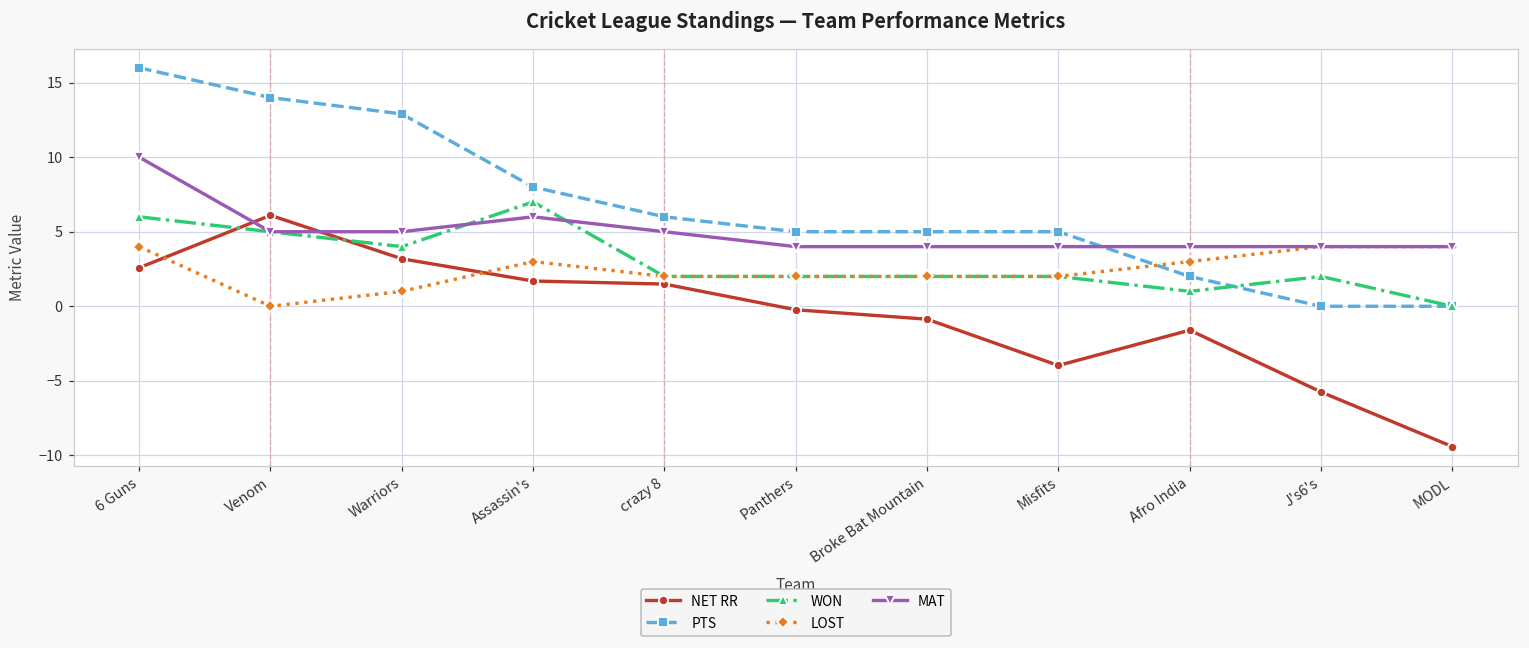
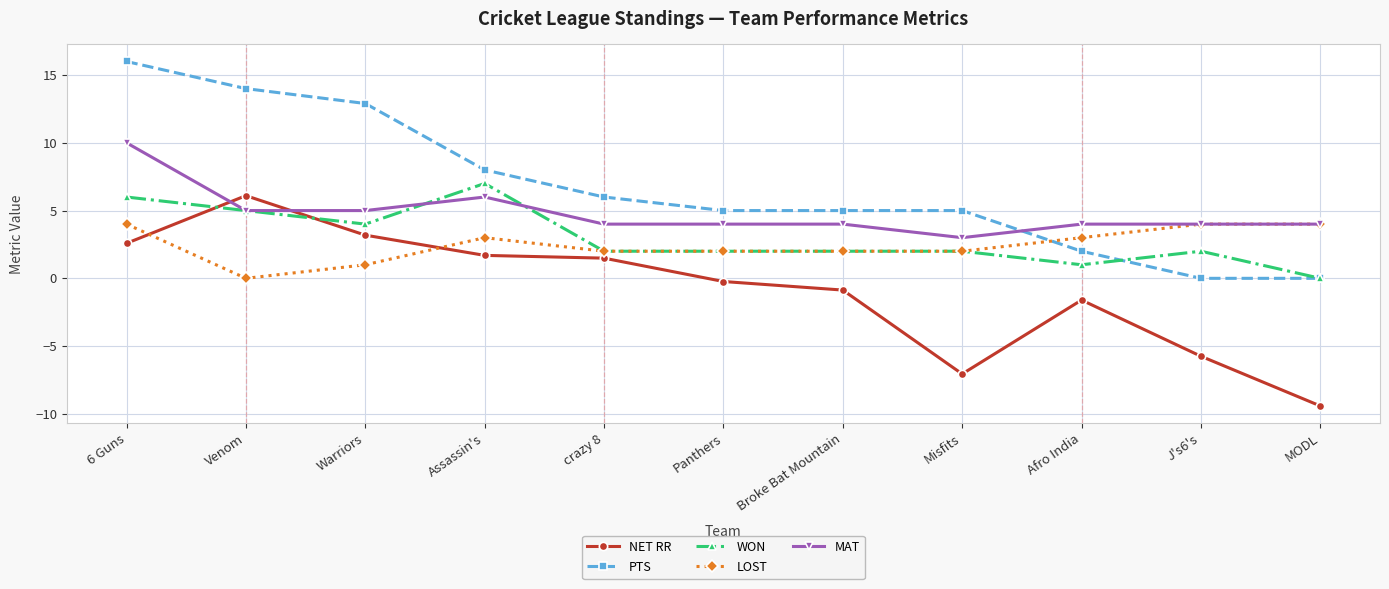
  {
    "NET RR": {
      "6 Guns": 2.6,
      "Venom": 6.1,
      "Warriors": 3.2,
      "Assassin's": 1.7,
      "crazy 8": 1.5,
      "Panthers": -0.2,
      "Broke Bat Mountain": -0.9,
-     "Misfits": -4.0,
+     "Misfits": -7.1,
      "Afro India": -1.6,
      "J's6's": -5.8,
      "MODL": -9.4
    },
    "PTS": {
      "6 Guns": 16.0,
      "Venom": 14.0,
      "Warriors": 12.9,
      "Assassin's": 8.0,
      "crazy 8": 6.0,
      "Panthers": 5.0,
      "Broke Bat Mountain": 5.0,
      "Misfits": 5.0,
      "Afro India": 2.0,
      "J's6's": 0.0
    },
    "WON": {
      "6 Guns": 6.0,
      "Warriors": 4.0,
      "Assassin's": 7.0,
      "Afro India": 1.0,
      "J's6's": 2.0
    },
    "LOST": {
      "6 Guns": 4.0,
      "Venom": 0.0,
      "Warriors": 1.0,
      "Assassin's": 3.0,
      "Afro India": 3.0
    },
    "MAT": {
      "6 Guns": 10,
      "Warriors": 5,
      "Assassin's": 6,
-     "crazy 8": 5,
+     "crazy 8": 4,
      "Panthers": 4,
      "Broke Bat Mountain": 4,
-     "Misfits": 4,
+     "Misfits": 3,
      "Afro India": 4
    }
  }
